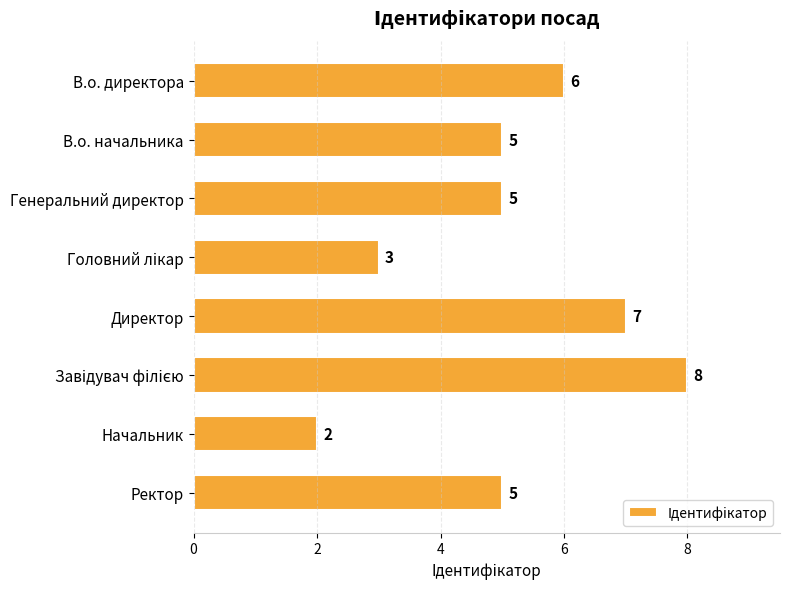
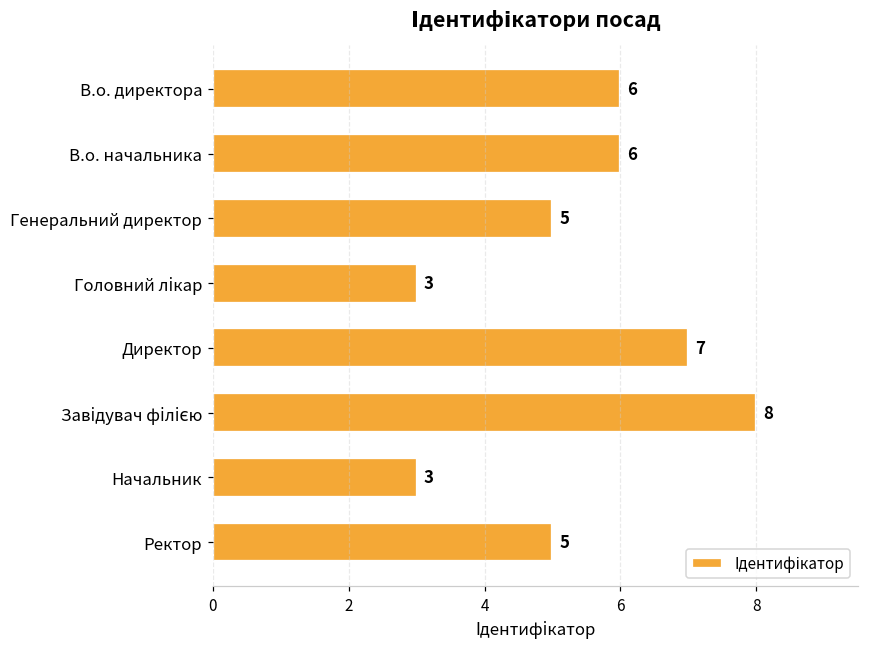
  {
    "В.о. директора": 6,
-   "В.о. начальника": 5,
+   "В.о. начальника": 6,
    "Генеральний директор": 5,
    "Головний лікар": 3,
    "Директор": 7,
    "Завідувач філією": 8,
-   "Начальник": 2,
+   "Начальник": 3,
    "Ректор": 5
  }
